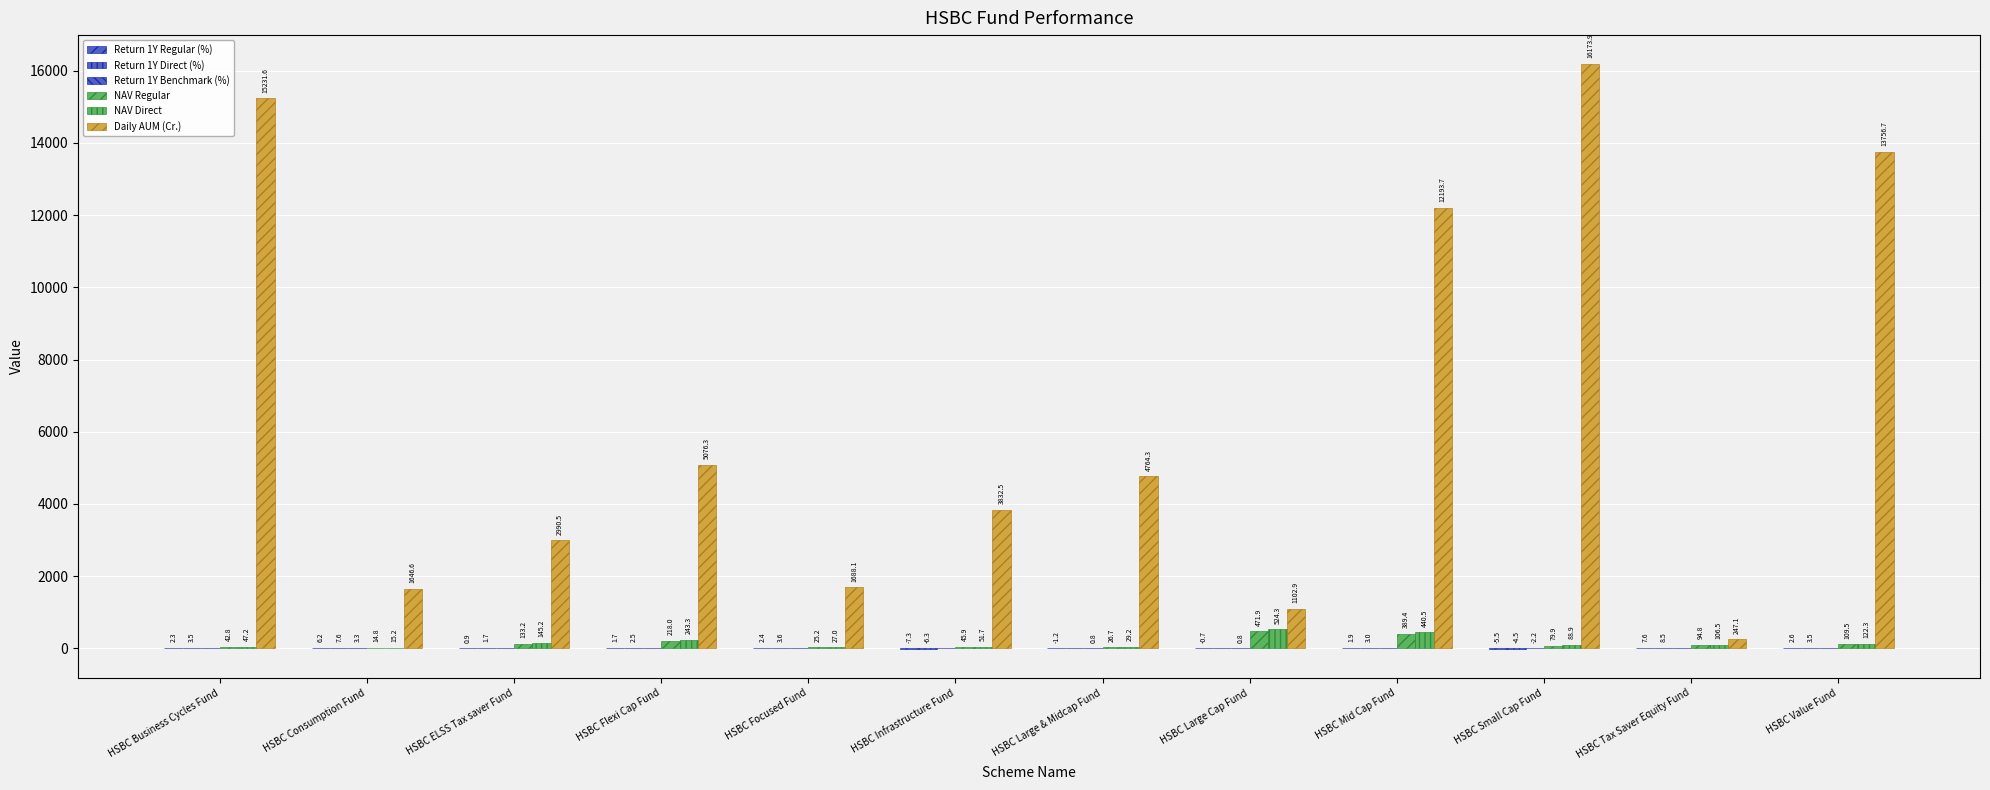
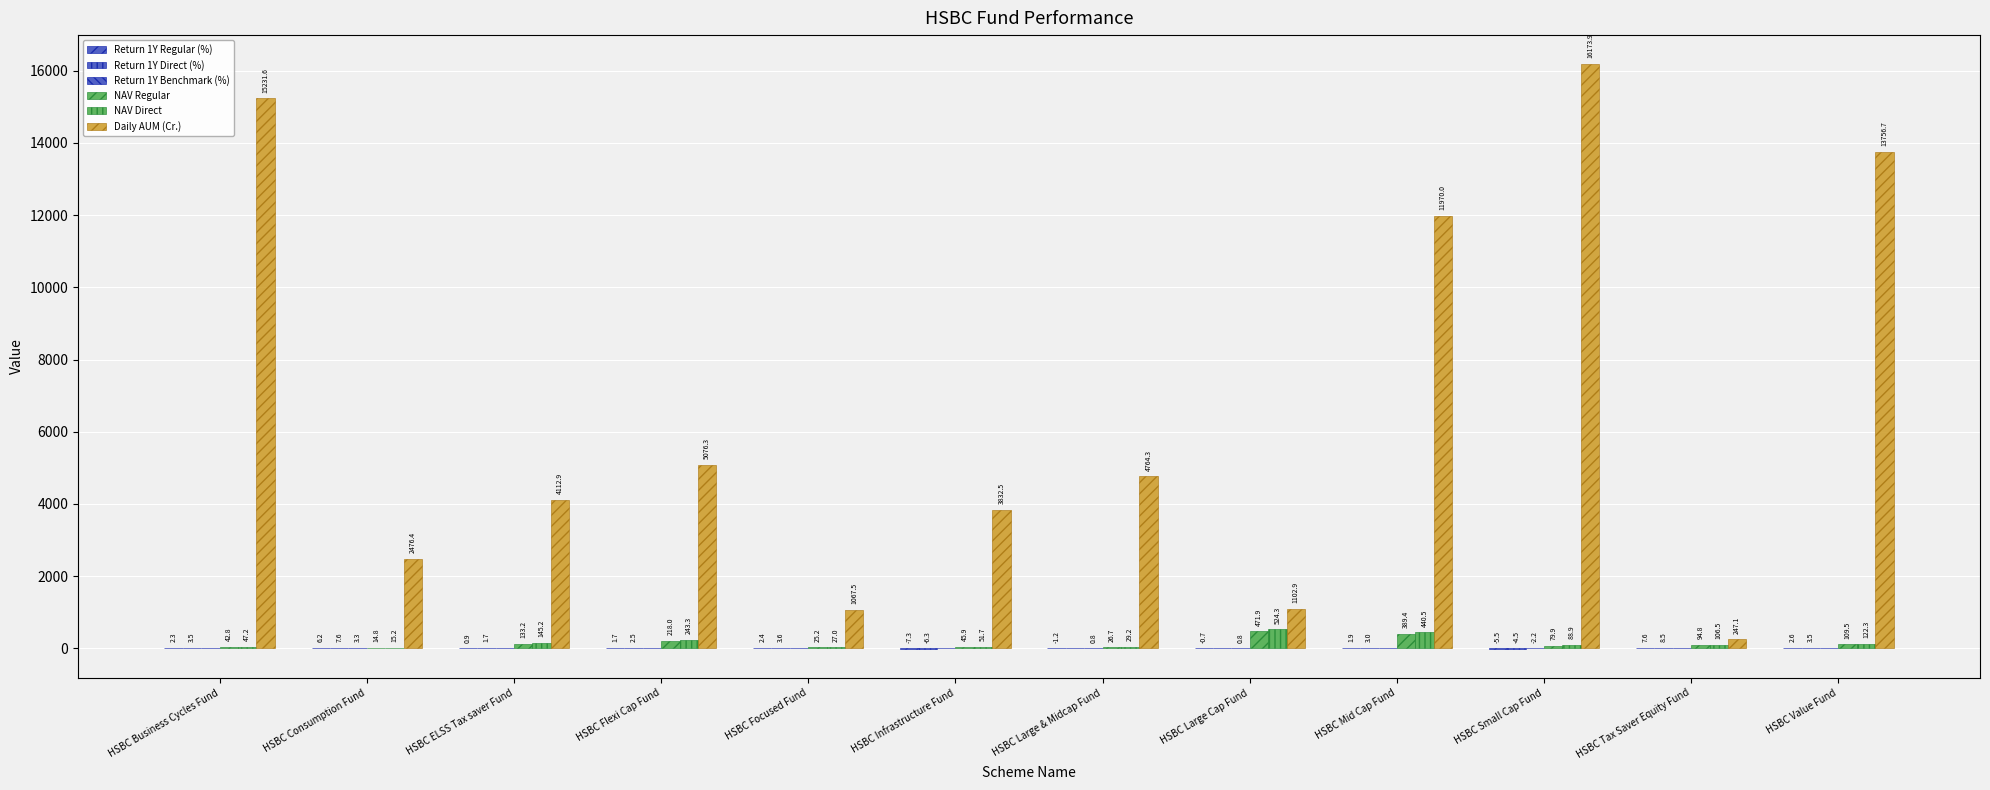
  {
    "Daily AUM (Cr.)": {
      "HSBC Business Cycles Fund": 15231.6,
-     "HSBC Consumption Fund": 1646.6,
-     "HSBC ELSS Tax saver Fund": 2990.5,
+     "HSBC Consumption Fund": 2476.4,
+     "HSBC ELSS Tax saver Fund": 4112.9,
      "HSBC Flexi Cap Fund": 5076.3,
-     "HSBC Focused Fund": 1688.1,
+     "HSBC Focused Fund": 1067.5,
      "HSBC Infrastructure Fund": 3832.5,
      "HSBC Large & Midcap Fund": 4764.3,
      "HSBC Large Cap Fund": 1102.9,
-     "HSBC Mid Cap Fund": 12193.7,
+     "HSBC Mid Cap Fund": 11970.0,
      "HSBC Small Cap Fund": 16173.9,
      "HSBC Tax Saver Equity Fund": 247.1,
      "HSBC Value Fund": 13756.7
    }
  }
